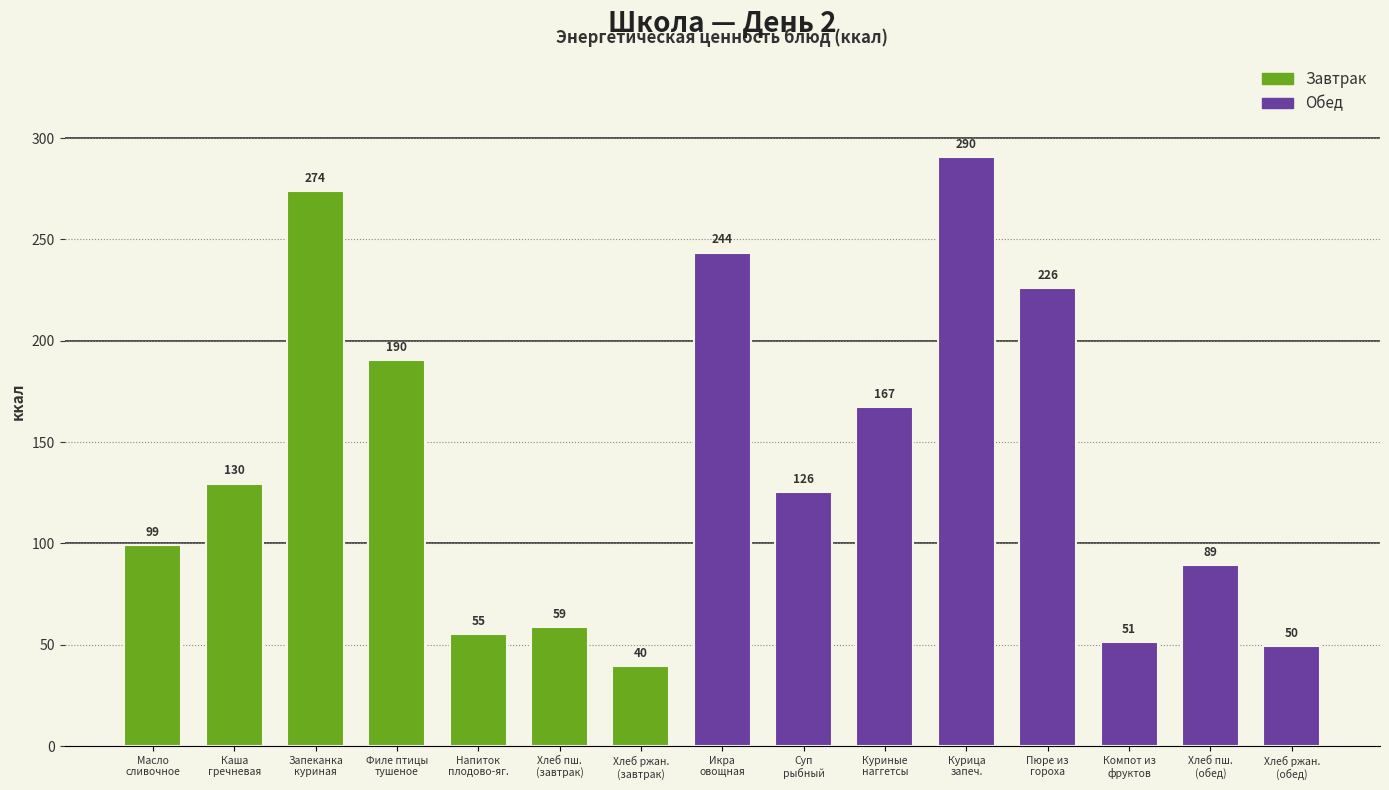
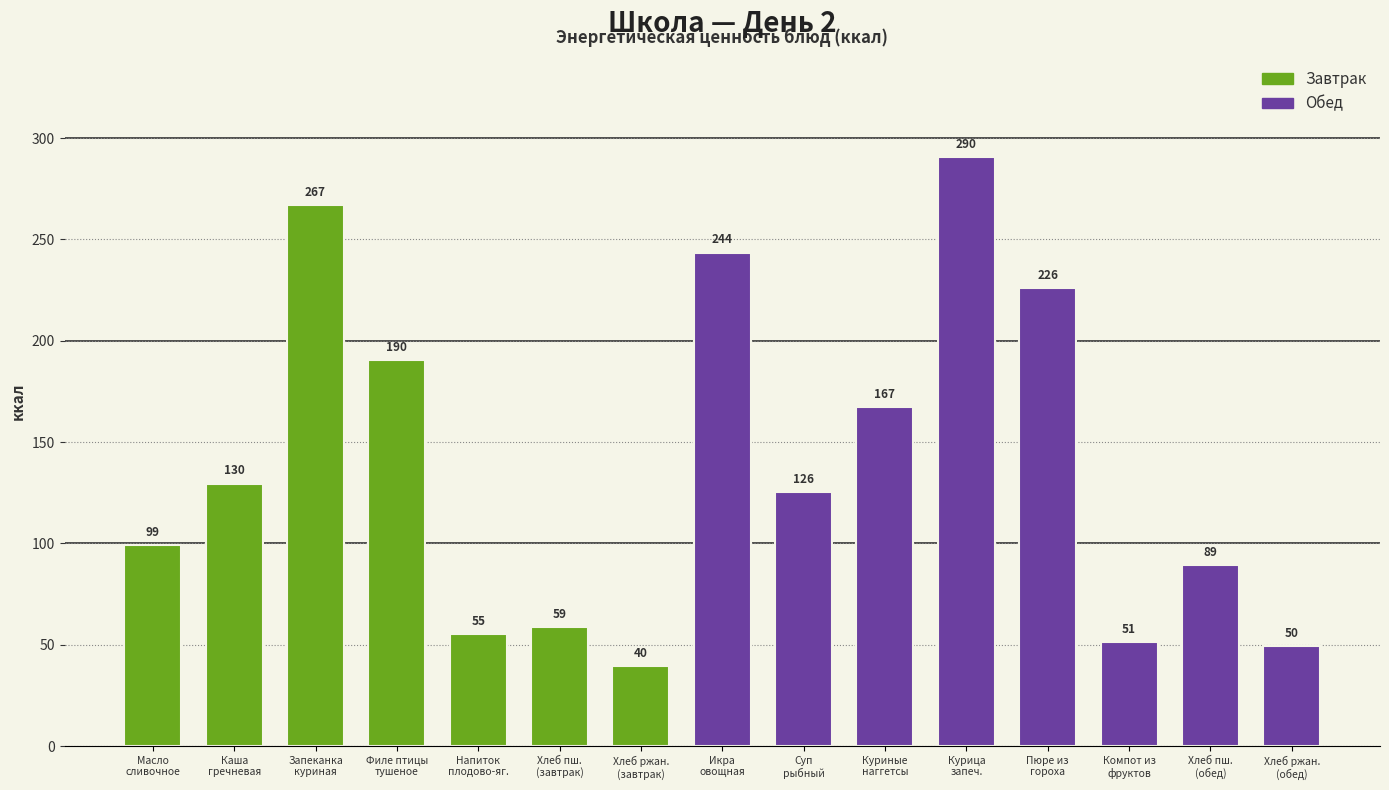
  {
    "Масло сливочное": 99,
    "Каша гречневая": 130,
-   "Запеканка куриная": 274,
+   "Запеканка куриная": 267,
    "Филе птицы тушеное": 190,
    "Напиток плодово-яг.": 55,
    "Хлеб пш. (завтрак)": 59,
    "Хлеб ржан. (завтрак)": 40,
    "Икра овощная": 244,
    "Суп рыбный": 126,
    "Куриные наггетсы": 167,
    "Курица запеч.": 290,
    "Пюре из гороха": 226,
    "Компот из фруктов": 51,
    "Хлеб пш. (обед)": 89,
    "Хлеб ржан. (обед)": 50
  }
